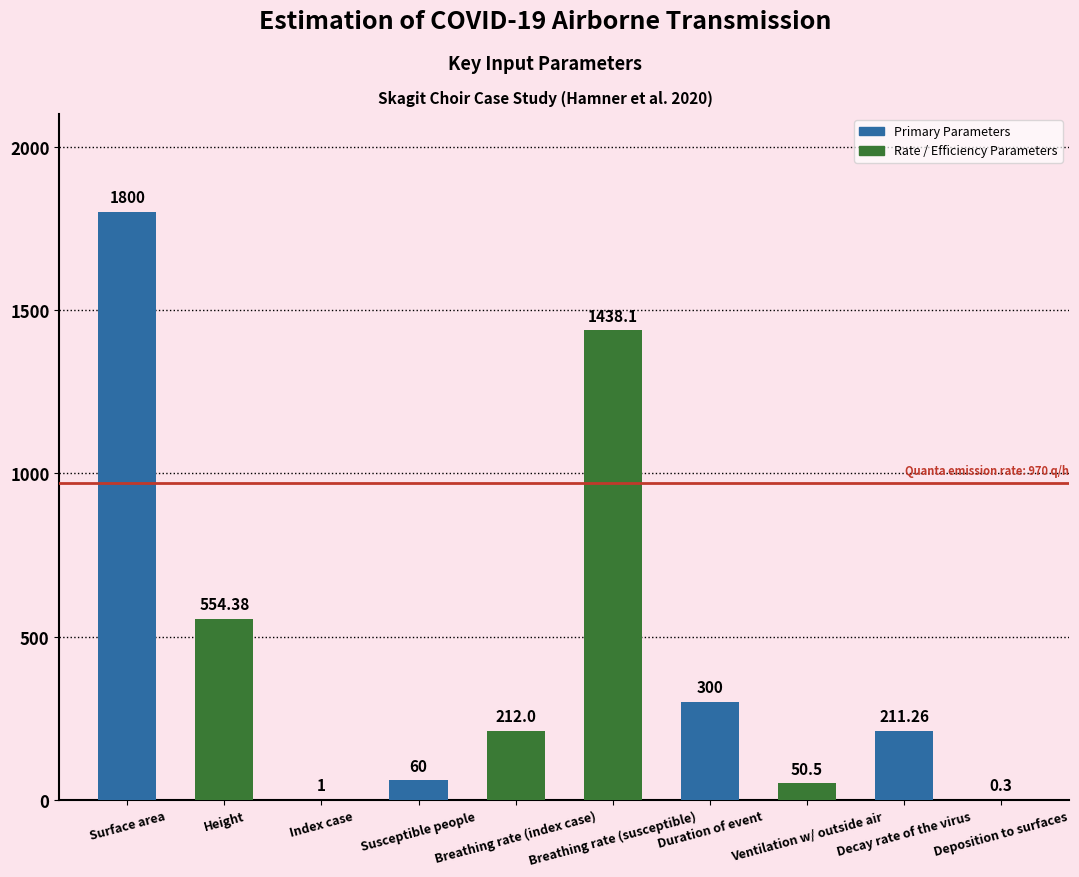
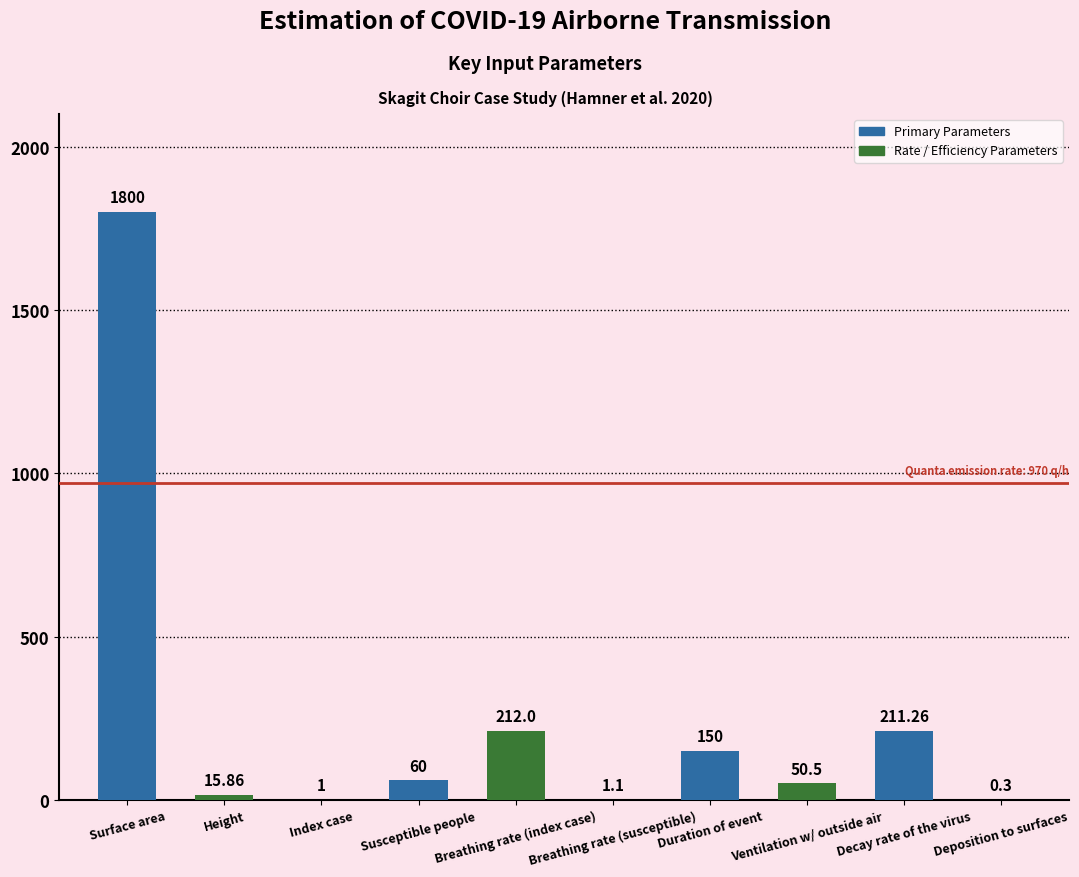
  {
    "Surface area": 1800,
-   "Height": 554.38,
+   "Height": 15.86,
    "Index case": 1,
    "Susceptible people": 60,
    "Breathing rate (index case)": 212.0,
-   "Breathing rate (susceptible)": 1438.1,
-   "Duration of event": 300,
+   "Breathing rate (susceptible)": 1.1,
+   "Duration of event": 150,
    "Ventilation w/ outside air": 50.5,
    "Decay rate of the virus": 211.26,
    "Deposition to surfaces": 0.3
  }
